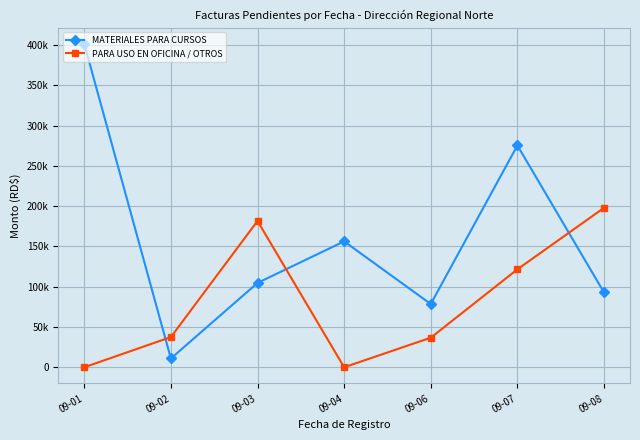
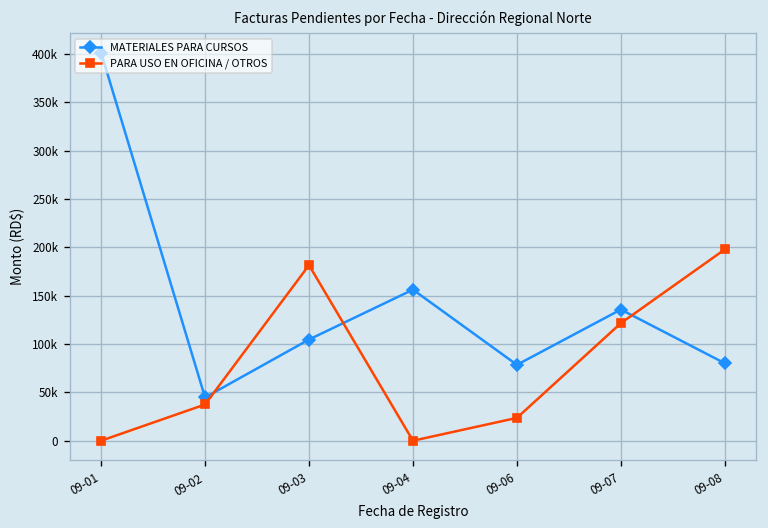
  {
    "MATERIALES PARA CURSOS": {
-     "09-02": 10000,
+     "09-02": 40000,
      "09-03": 100000,
      "09-04": 160000,
      "09-06": 80000,
-     "09-07": 280000,
-     "09-08": 90000
+     "09-07": 140000,
+     "09-08": 80000
    },
    "PARA USO EN OFICINA / OTROS": {
      "09-01": 0,
      "09-02": 40000,
      "09-03": 180000,
      "09-04": 0,
-     "09-06": 40000,
+     "09-06": 20000,
      "09-07": 120000,
      "09-08": 200000
    }
  }
